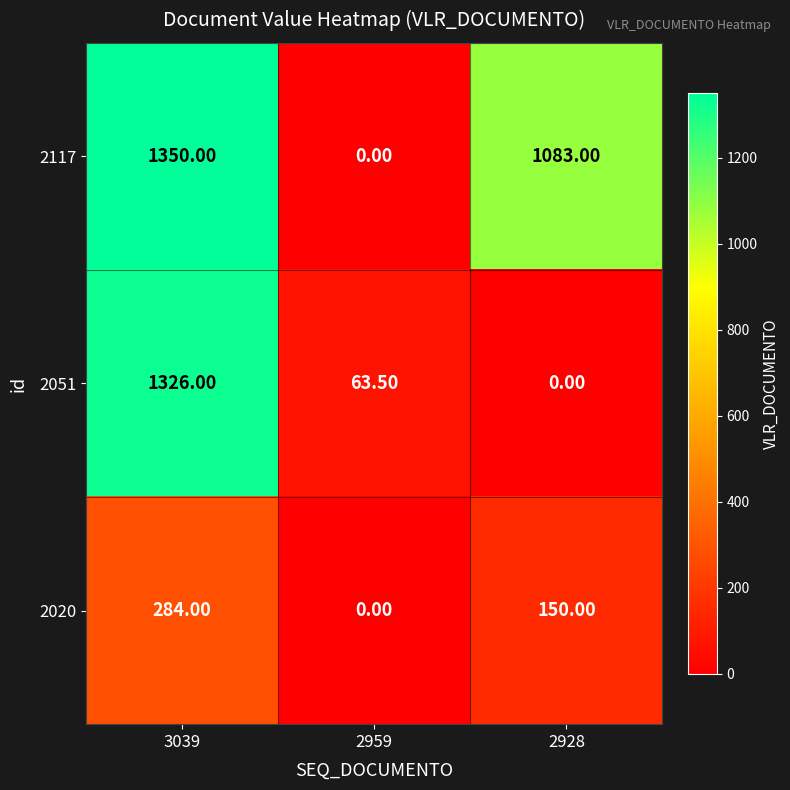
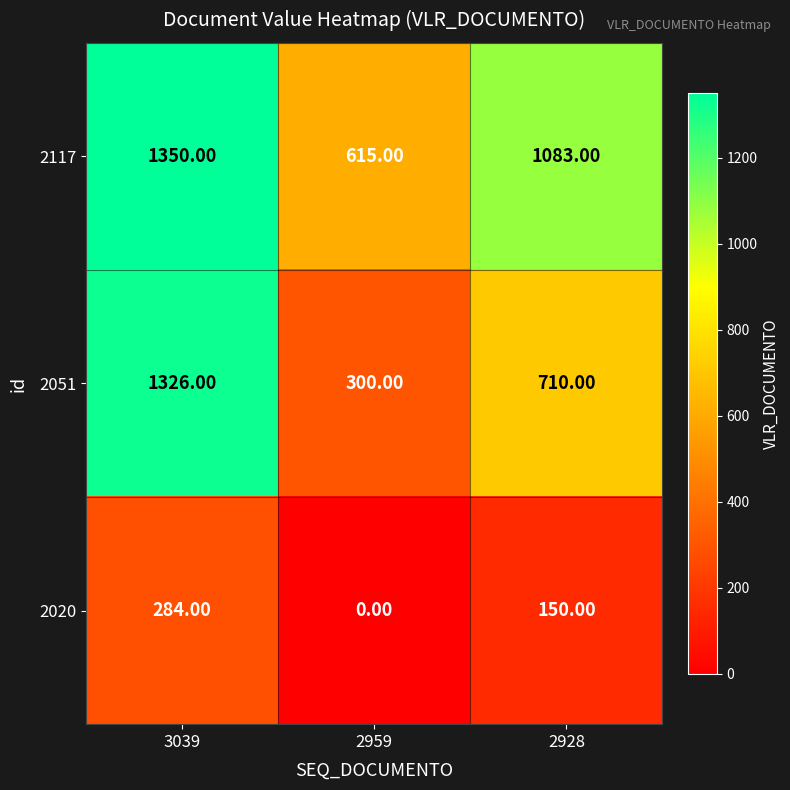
  {
    "2117": {
      "3039": 1350.00,
-     "2959": 0.00,
+     "2959": 615.00,
      "2928": 1083.00
    },
    "2051": {
      "3039": 1326.00,
-     "2959": 63.50,
-     "2928": 0.00
+     "2959": 300.00,
+     "2928": 710.00
    },
    "2020": {
      "3039": 284.00,
      "2959": 0.00,
      "2928": 150.00
    }
  }
